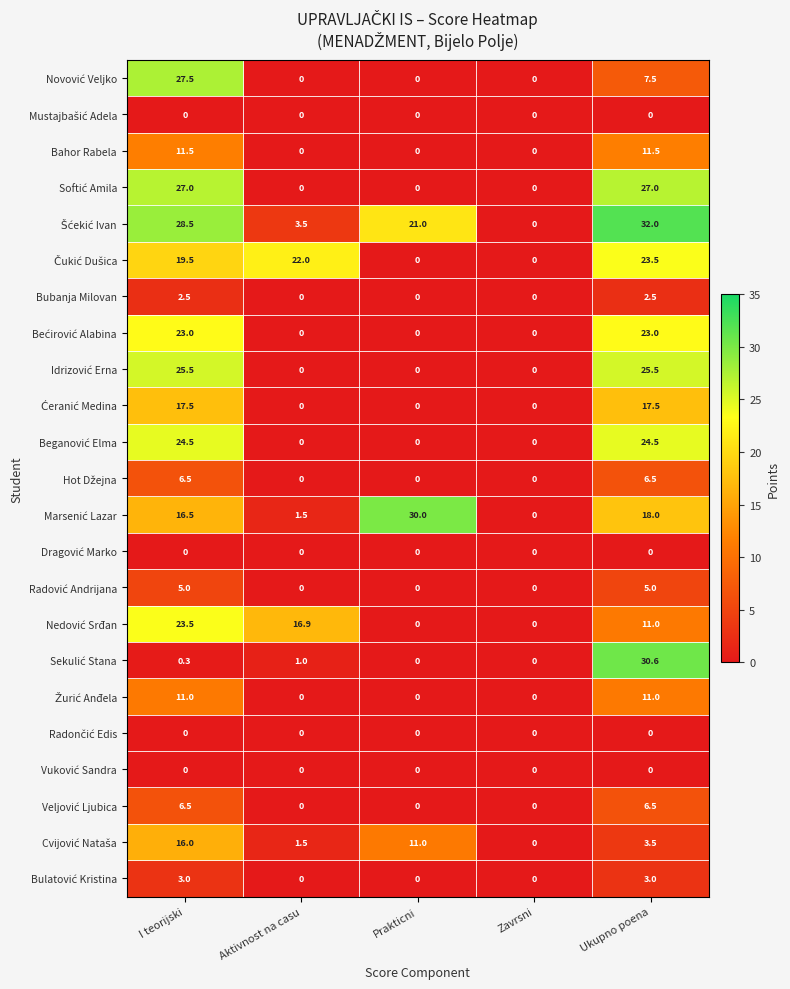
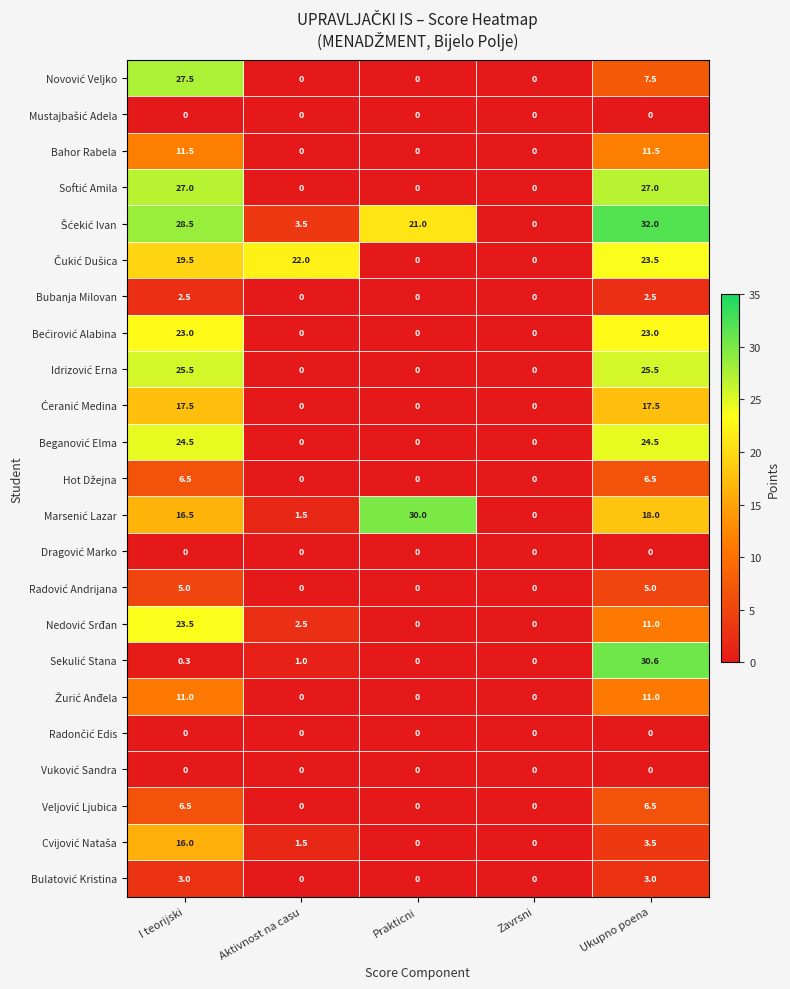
  {
    "Novović Veljko": {
      "I teorijski": 27.5,
      "Aktivnost na casu": 0,
      "Prakticni": 0,
      "Zavrsni": 0,
      "Ukupno poena": 7.5
    },
    "Mustajbašić Adela": {
      "I teorijski": 0,
      "Aktivnost na casu": 0,
      "Prakticni": 0,
      "Zavrsni": 0,
      "Ukupno poena": 0
    },
    "Bahor Rabela": {
      "I teorijski": 11.5,
      "Aktivnost na casu": 0,
      "Prakticni": 0,
      "Zavrsni": 0,
      "Ukupno poena": 11.5
    },
    "Softić Amila": {
      "I teorijski": 27.0,
      "Aktivnost na casu": 0,
      "Prakticni": 0,
      "Zavrsni": 0,
      "Ukupno poena": 27.0
    },
    "Šćekić Ivan": {
      "I teorijski": 28.5,
      "Aktivnost na casu": 3.5,
      "Prakticni": 21.0,
      "Zavrsni": 0,
      "Ukupno poena": 32.0
    },
    "Čukić Dušica": {
      "I teorijski": 19.5,
      "Aktivnost na casu": 22.0,
      "Prakticni": 0,
      "Zavrsni": 0,
      "Ukupno poena": 23.5
    },
    "Bubanja Milovan": {
      "I teorijski": 2.5,
      "Aktivnost na casu": 0,
      "Prakticni": 0,
      "Zavrsni": 0,
      "Ukupno poena": 2.5
    },
    "Bećirović Alabina": {
      "I teorijski": 23.0,
      "Aktivnost na casu": 0,
      "Prakticni": 0,
      "Zavrsni": 0,
      "Ukupno poena": 23.0
    },
    "Idrizović Erna": {
      "I teorijski": 25.5,
      "Aktivnost na casu": 0,
      "Prakticni": 0,
      "Zavrsni": 0,
      "Ukupno poena": 25.5
    },
    "Ćeranić Medina": {
      "I teorijski": 17.5,
      "Aktivnost na casu": 0,
      "Prakticni": 0,
      "Zavrsni": 0,
      "Ukupno poena": 17.5
    },
    "Beganović Elma": {
      "I teorijski": 24.5,
      "Aktivnost na casu": 0,
      "Prakticni": 0,
      "Zavrsni": 0,
      "Ukupno poena": 24.5
    },
    "Hot Džejna": {
      "I teorijski": 6.5,
      "Aktivnost na casu": 0,
      "Prakticni": 0,
      "Zavrsni": 0,
      "Ukupno poena": 6.5
    },
    "Marsenić Lazar": {
      "I teorijski": 16.5,
      "Aktivnost na casu": 1.5,
      "Prakticni": 30.0,
      "Zavrsni": 0,
      "Ukupno poena": 18.0
    },
    "Dragović Marko": {
      "I teorijski": 0,
      "Aktivnost na casu": 0,
      "Prakticni": 0,
      "Zavrsni": 0,
      "Ukupno poena": 0
    },
    "Radović Andrijana": {
      "I teorijski": 5.0,
      "Aktivnost na casu": 0,
      "Prakticni": 0,
      "Zavrsni": 0,
      "Ukupno poena": 5.0
    },
    "Nedović Srđan": {
      "I teorijski": 23.5,
-     "Aktivnost na casu": 16.9,
+     "Aktivnost na casu": 2.5,
      "Prakticni": 0,
      "Zavrsni": 0,
      "Ukupno poena": 11.0
    },
    "Sekulić Stana": {
      "I teorijski": 0.3,
      "Aktivnost na casu": 1.0,
      "Prakticni": 0,
      "Zavrsni": 0,
      "Ukupno poena": 30.6
    },
    "Žurić Anđela": {
      "I teorijski": 11.0,
      "Aktivnost na casu": 0,
      "Prakticni": 0,
      "Zavrsni": 0,
      "Ukupno poena": 11.0
    },
    "Radončić Edis": {
      "I teorijski": 0,
      "Aktivnost na casu": 0,
      "Prakticni": 0,
      "Zavrsni": 0,
      "Ukupno poena": 0
    },
    "Vuković Sandra": {
      "I teorijski": 0,
      "Aktivnost na casu": 0,
      "Prakticni": 0,
      "Zavrsni": 0,
      "Ukupno poena": 0
    },
    "Veljović Ljubica": {
      "I teorijski": 6.5,
      "Aktivnost na casu": 0,
      "Prakticni": 0,
      "Zavrsni": 0,
      "Ukupno poena": 6.5
    },
    "Cvijović Nataša": {
      "I teorijski": 16.0,
      "Aktivnost na casu": 1.5,
-     "Prakticni": 11.0,
+     "Prakticni": 0,
      "Zavrsni": 0,
      "Ukupno poena": 3.5
    },
    "Bulatović Kristina": {
      "I teorijski": 3.0,
      "Aktivnost na casu": 0,
      "Prakticni": 0,
      "Zavrsni": 0,
      "Ukupno poena": 3.0
    }
  }
